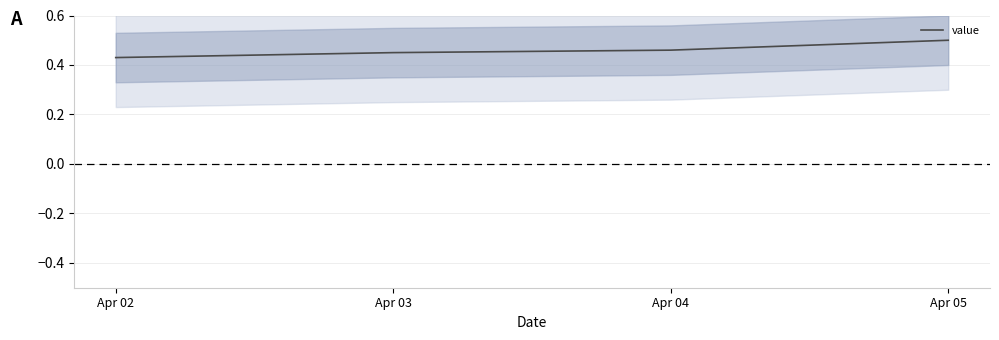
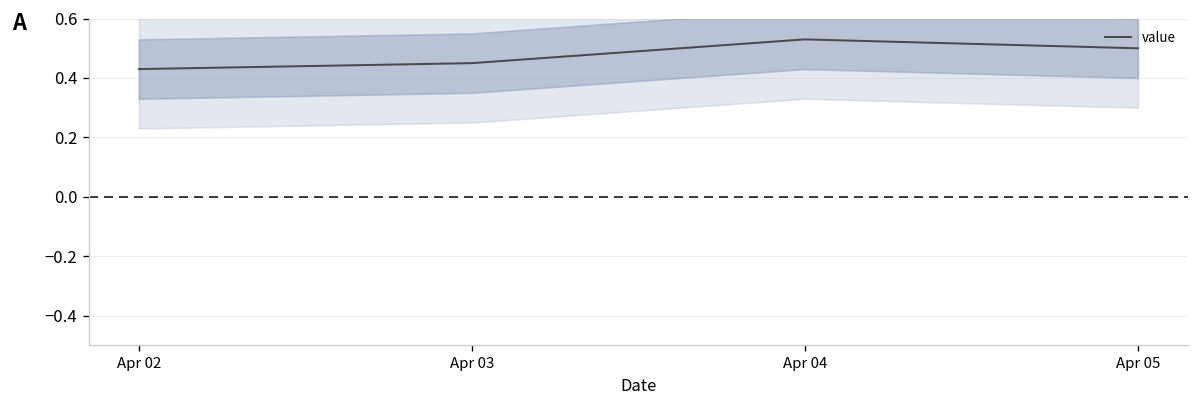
  {
    "value": {
      "Apr 02": 0.43,
      "Apr 03": 0.45,
-     "Apr 04": 0.46,
+     "Apr 04": 0.53,
      "Apr 05": 0.50
    }
  }
